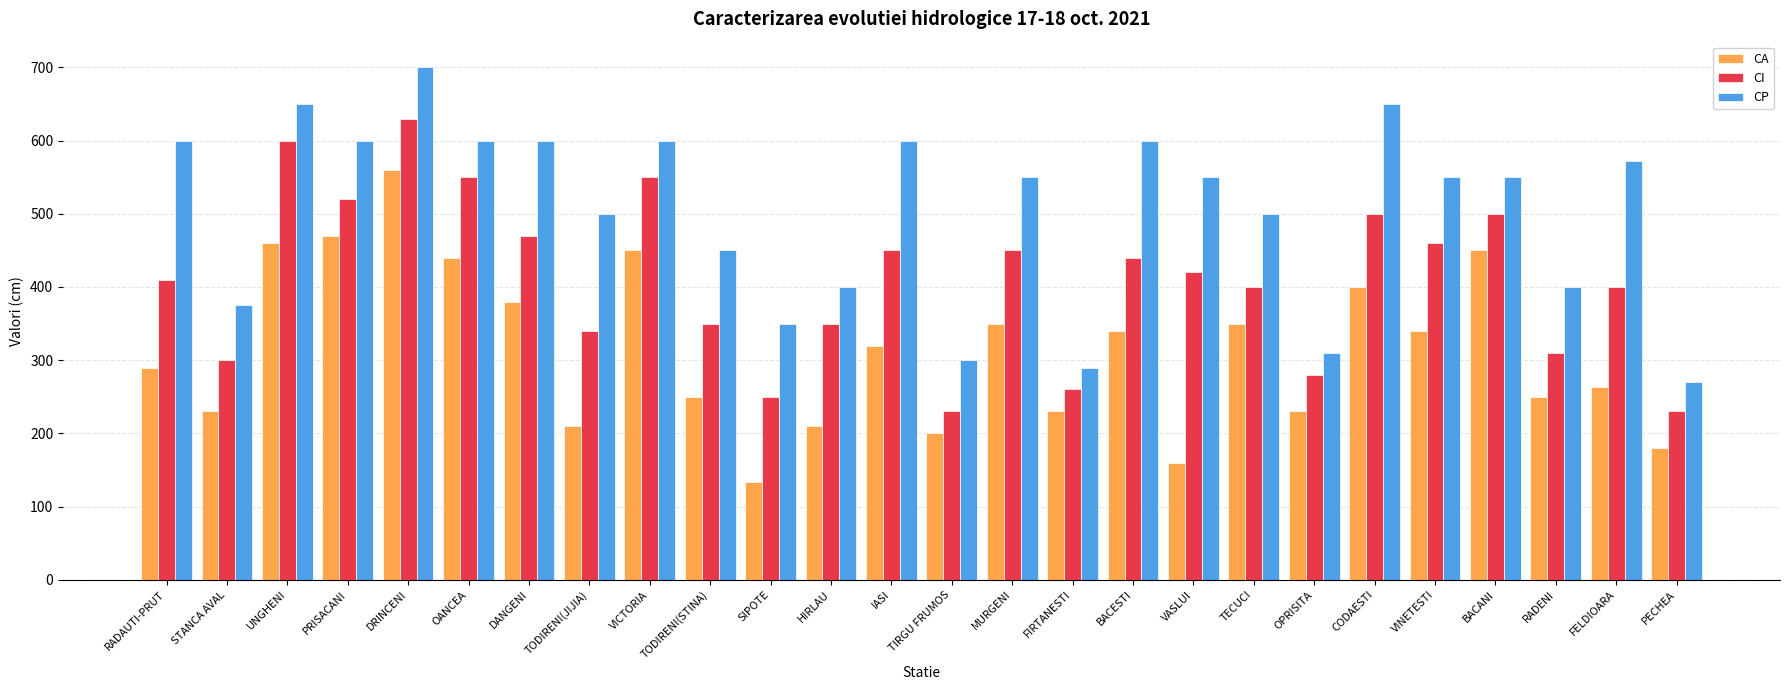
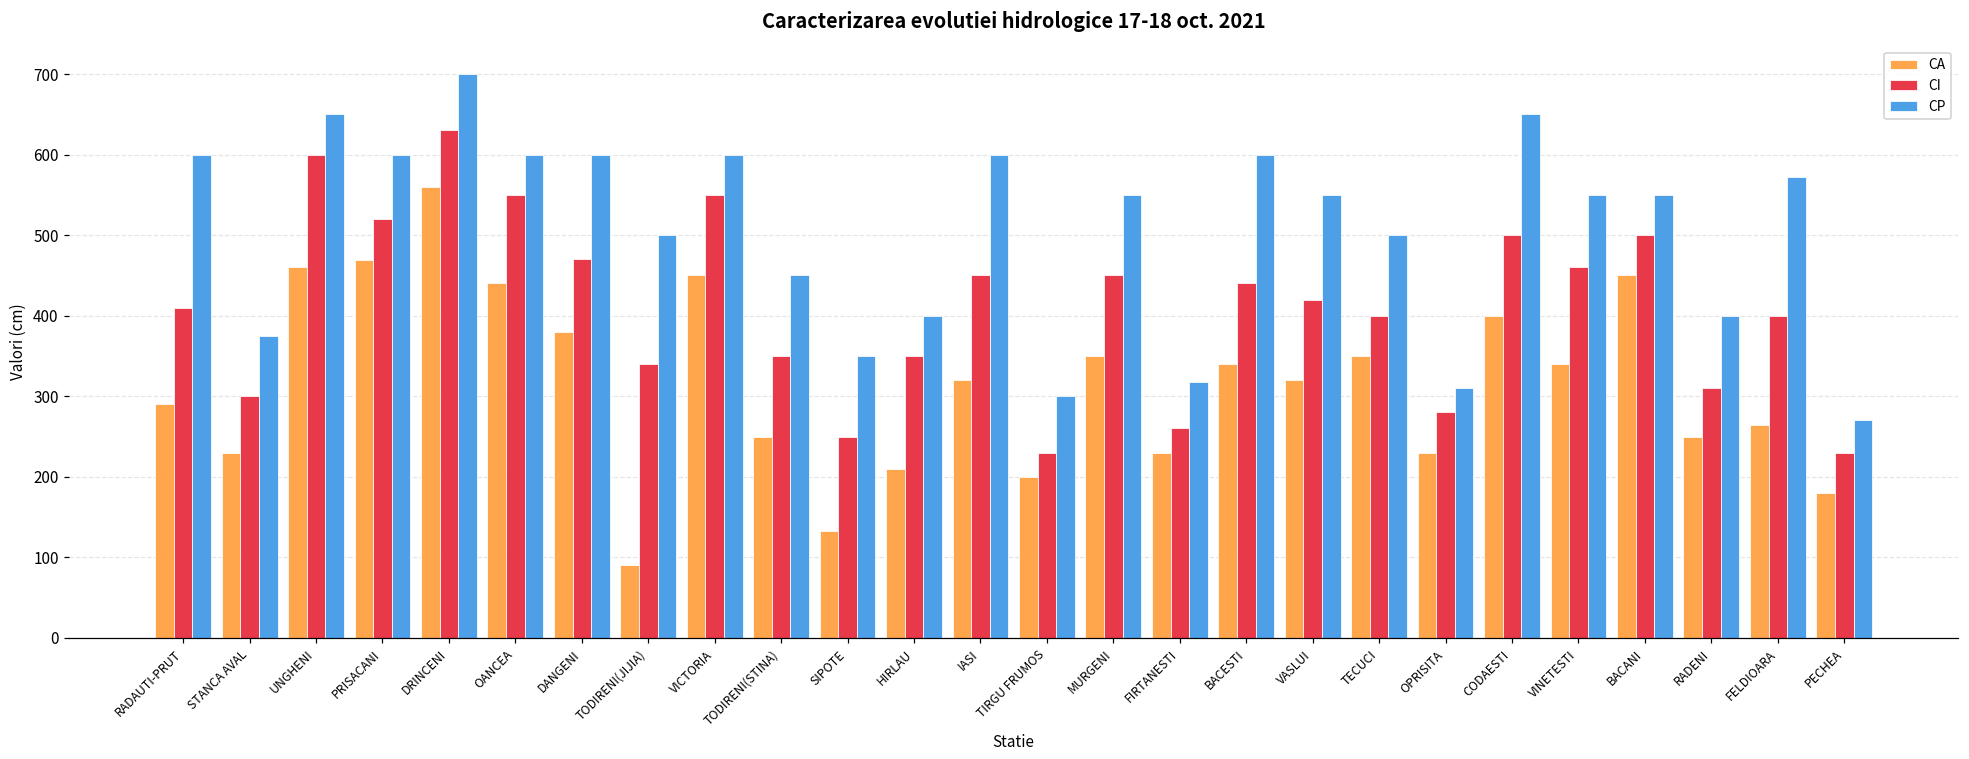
  {
    "CA": {
      "RADAUTI-PRUT": 290,
      "STANCA AVAL": 230,
      "UNGHENI": 460,
      "PRISACANI": 470,
      "DRINCENI": 560,
      "OANCEA": 440,
      "DANGENI": 380,
-     "TODIRENI(JIJIA)": 210,
+     "TODIRENI(JIJIA)": 90,
      "VICTORIA": 450,
      "TODIRENI(STINA)": 250,
      "SIPOTE": 130,
      "HIRLAU": 210,
      "IASI": 320,
      "TIRGU FRUMOS": 200,
      "MURGENI": 350,
      "FIRTANESTI": 230,
      "BACESTI": 340,
-     "VASLUI": 160,
+     "VASLUI": 320,
      "TECUCI": 350,
      "OPRISITA": 230,
      "CODAESTI": 400,
      "VINETESTI": 340,
      "BACANI": 450,
      "RADENI": 250,
      "FELDIOARA": 260,
      "PECHEA": 180
    },
    "CI": {
      "RADAUTI-PRUT": 410,
      "STANCA AVAL": 300,
      "UNGHENI": 600,
      "PRISACANI": 520,
      "DRINCENI": 630,
      "OANCEA": 550,
      "DANGENI": 470,
      "TODIRENI(JIJIA)": 340,
      "VICTORIA": 550,
      "TODIRENI(STINA)": 350,
      "SIPOTE": 250,
      "HIRLAU": 350,
      "IASI": 450,
      "TIRGU FRUMOS": 230,
      "MURGENI": 450,
      "FIRTANESTI": 260,
      "BACESTI": 440,
      "VASLUI": 420,
      "TECUCI": 400,
      "OPRISITA": 280,
      "CODAESTI": 500,
      "VINETESTI": 460,
      "BACANI": 500,
      "RADENI": 310,
      "FELDIOARA": 400,
      "PECHEA": 230
    },
    "CP": {
      "RADAUTI-PRUT": 600,
      "STANCA AVAL": 380,
      "UNGHENI": 650,
      "PRISACANI": 600,
      "DRINCENI": 700,
      "OANCEA": 600,
      "DANGENI": 600,
      "TODIRENI(JIJIA)": 500,
      "VICTORIA": 600,
      "TODIRENI(STINA)": 450,
      "SIPOTE": 350,
      "HIRLAU": 400,
      "IASI": 600,
      "TIRGU FRUMOS": 300,
      "MURGENI": 550,
-     "FIRTANESTI": 290,
+     "FIRTANESTI": 320,
      "BACESTI": 600,
      "VASLUI": 550,
      "TECUCI": 500,
      "OPRISITA": 310,
      "CODAESTI": 650,
      "VINETESTI": 550,
      "BACANI": 550,
      "RADENI": 400,
      "FELDIOARA": 570,
      "PECHEA": 270
    }
  }
